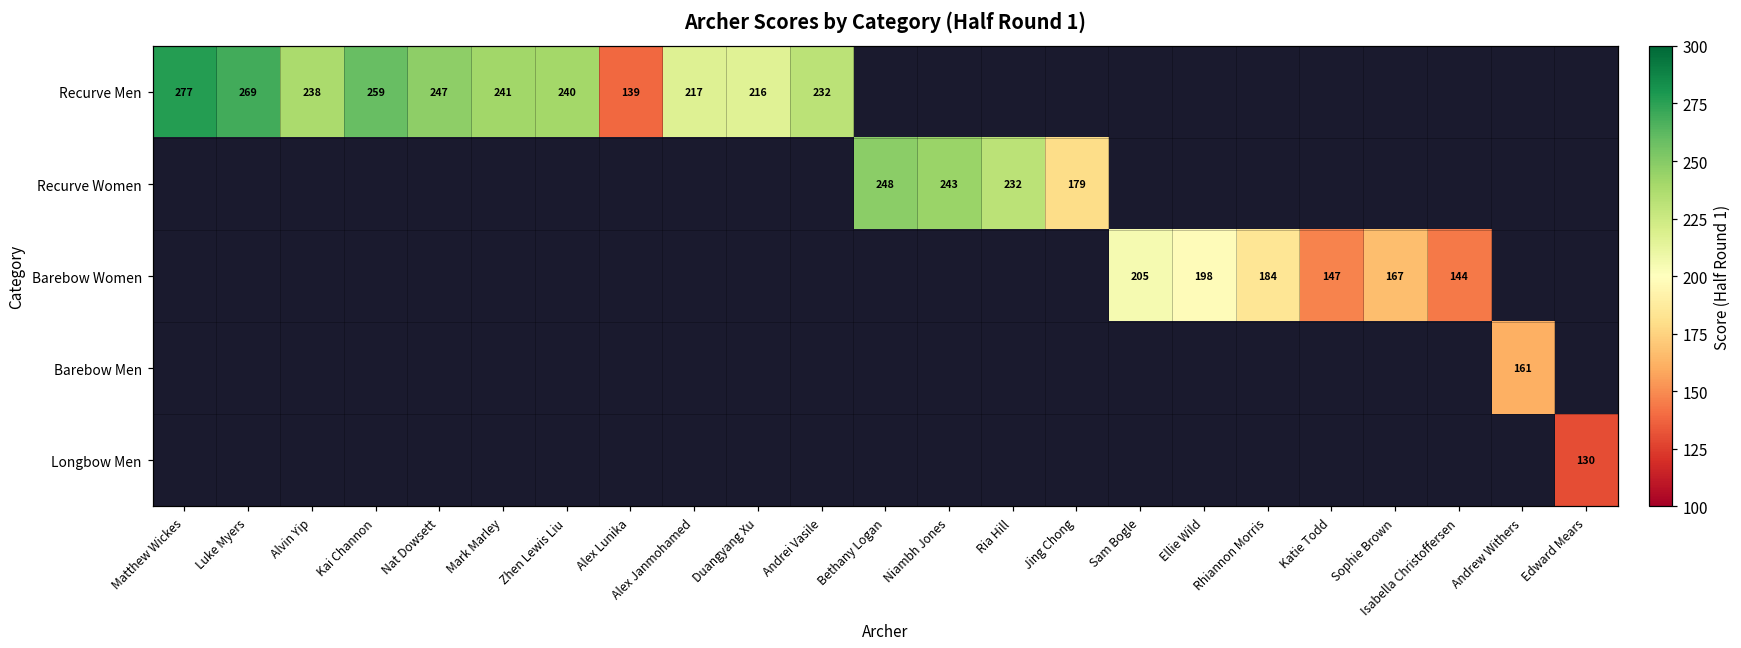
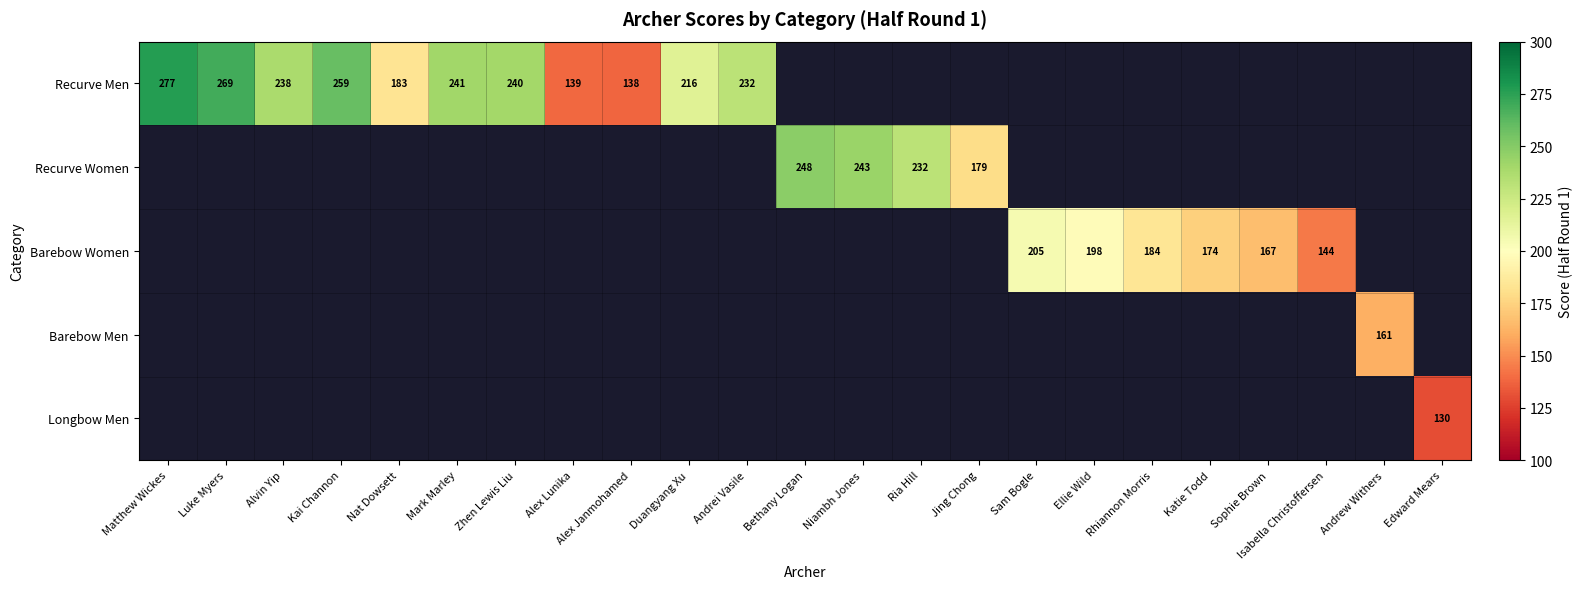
  {
    "Recurve Men": {
      "Matthew Wickes": 277,
      "Luke Myers": 269,
      "Alvin Yip": 238,
      "Kai Channon": 259,
-     "Nat Dowsett": 247,
+     "Nat Dowsett": 183,
      "Mark Marley": 241,
      "Zhen Lewis Liu": 240,
      "Alex Lunika": 139,
-     "Alex Janmohamed": 217,
+     "Alex Janmohamed": 138,
      "Duangyang Xu": 216,
      "Andrei Vasile": 232
    },
    "Recurve Women": {
      "Bethany Logan": 248,
      "Niambh Jones": 243,
      "Ria Hill": 232,
      "Jing Chong": 179
    },
    "Barebow Women": {
      "Sam Bogle": 205,
      "Ellie Wild": 198,
      "Rhiannon Morris": 184,
-     "Katie Todd": 147,
+     "Katie Todd": 174,
      "Sophie Brown": 167,
      "Isabella Christoffersen": 144
    },
    "Barebow Men": {
      "Andrew Withers": 161
    },
    "Longbow Men": {
      "Edward Mears": 130
    }
  }
